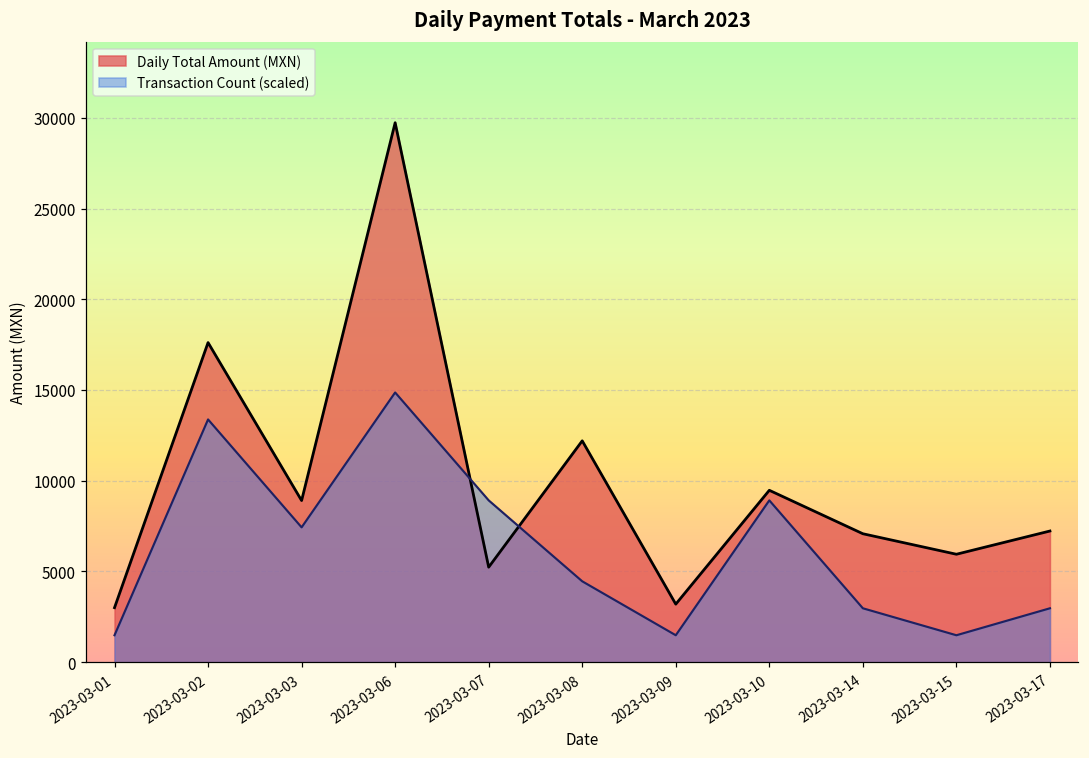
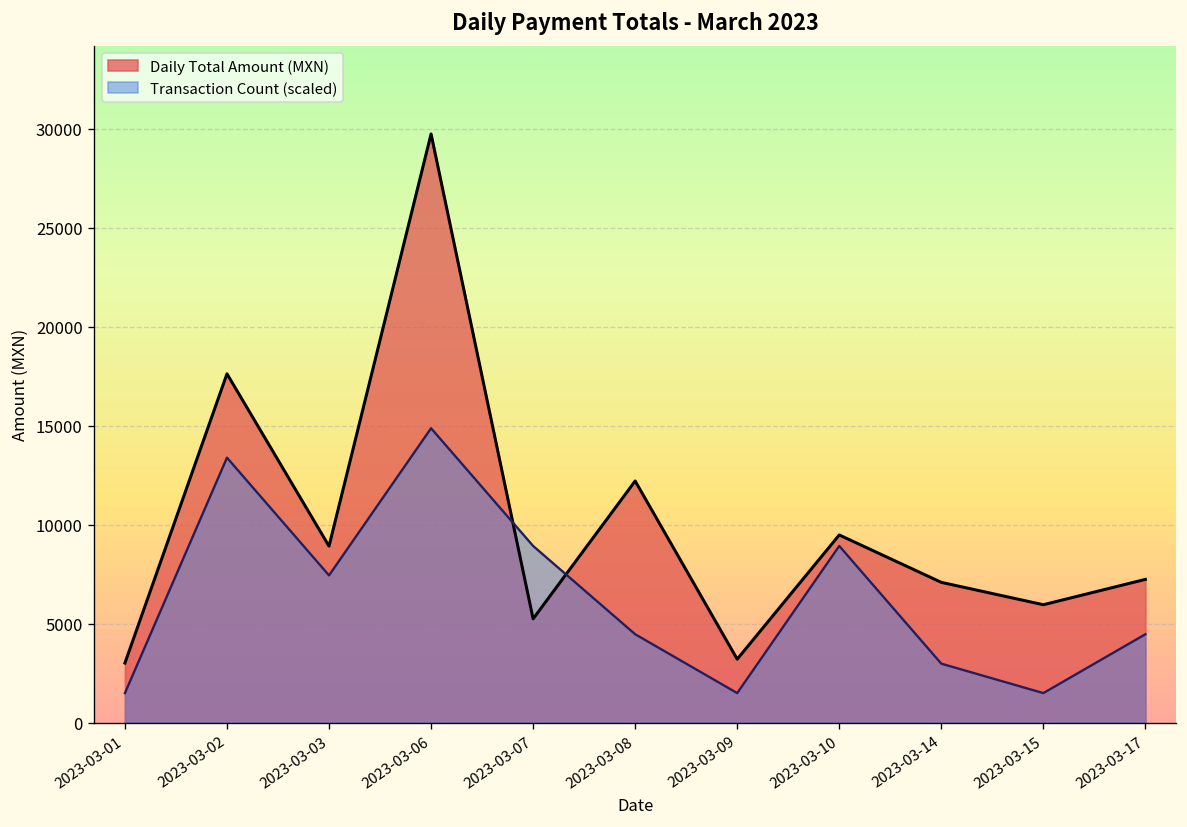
  {
    "Daily Total Amount (MXN)": {
      "2023-03-01": 3000,
      "2023-03-02": 17600,
      "2023-03-03": 8900,
      "2023-03-06": 29700,
      "2023-03-07": 5200,
      "2023-03-08": 12200,
      "2023-03-09": 3200,
      "2023-03-10": 9500,
      "2023-03-14": 7100,
      "2023-03-15": 6000,
      "2023-03-17": 7200
    },
    "Transaction Count (scaled)": {
      "2023-03-01": 1500,
      "2023-03-02": 13400,
      "2023-03-03": 7400,
      "2023-03-06": 14900,
      "2023-03-07": 8900,
      "2023-03-08": 4500,
      "2023-03-09": 1500,
      "2023-03-10": 8900,
      "2023-03-14": 3000,
      "2023-03-15": 1500,
-     "2023-03-17": 3000
+     "2023-03-17": 4500
    }
  }
